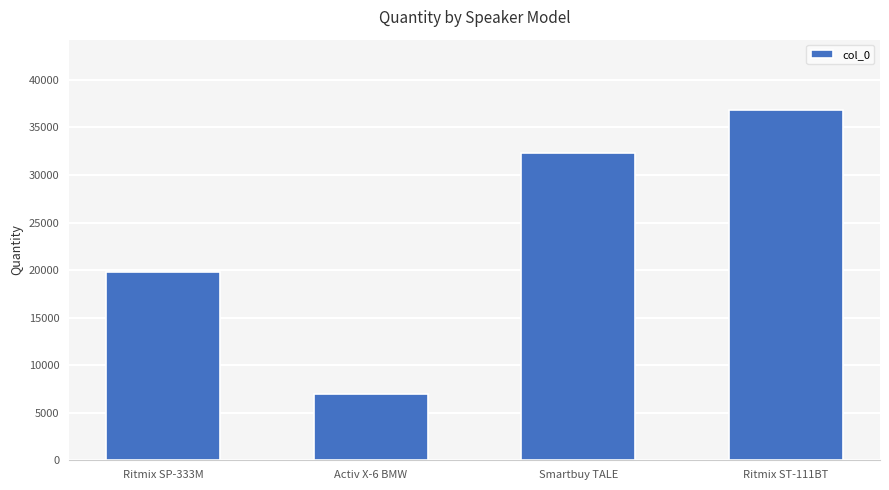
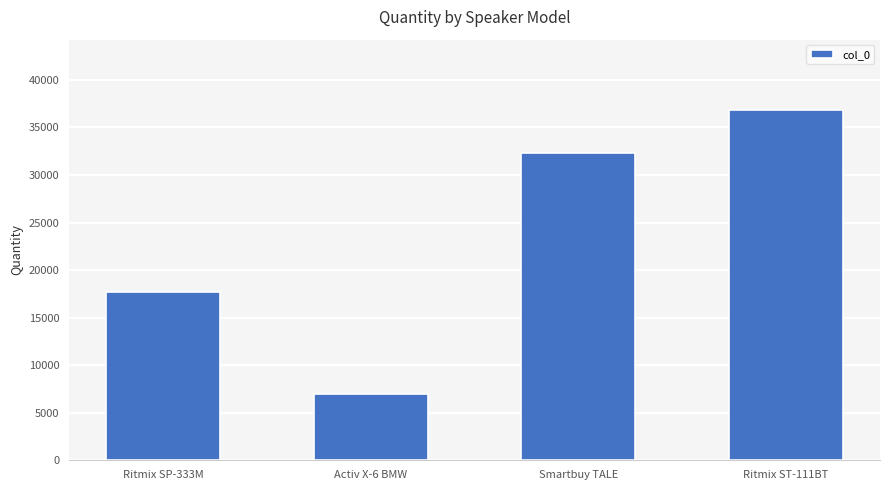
  {
-   "Ritmix SP-333M": 20000,
+   "Ritmix SP-333M": 18000,
    "Activ X-6 BMW": 7000,
    "Smartbuy TALE": 32000,
    "Ritmix ST-111BT": 37000
  }
